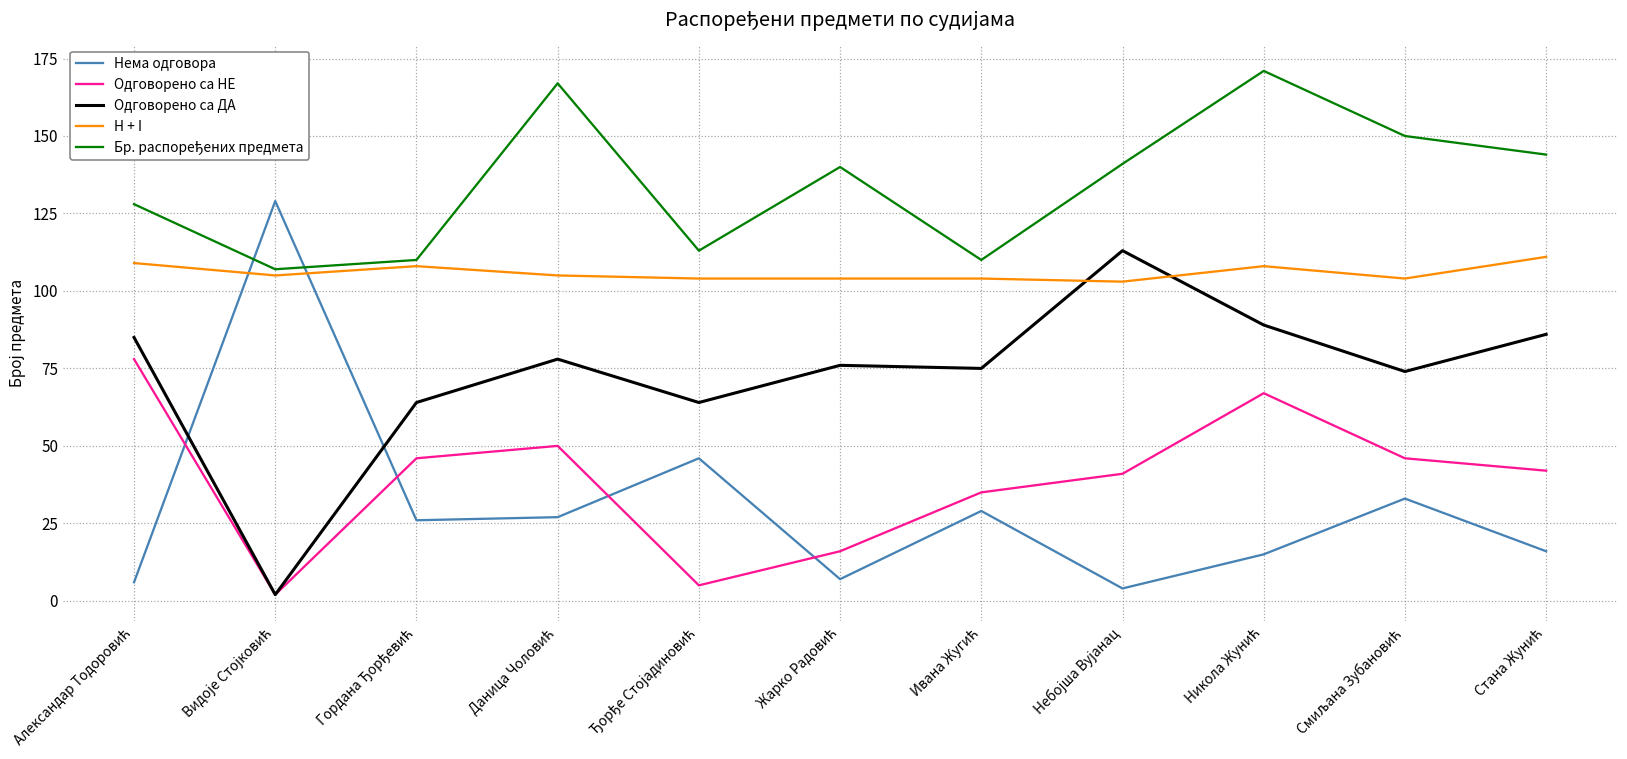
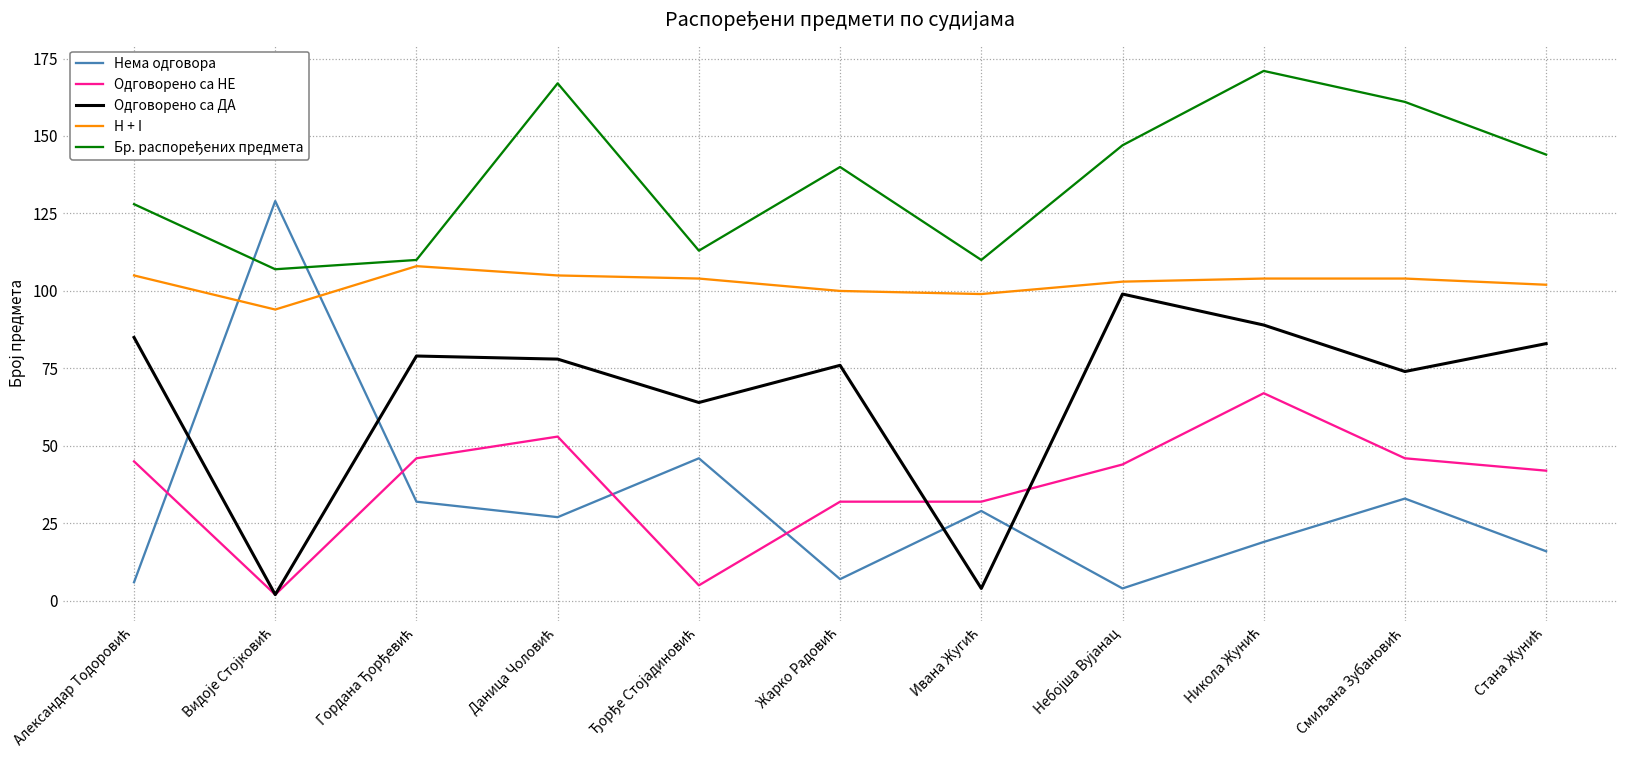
  {
    "Нема одговора": {
      "Александар Тодоровић": 6,
      "Видоје Стојковић": 129,
-     "Гордана Ђорђевић": 26,
+     "Гордана Ђорђевић": 32,
      "Даница Чоловић": 27,
      "Ђорђе Стојадиновић": 46,
      "Жарко Радовић": 7,
      "Ивана Жугић": 29,
      "Небојша Вујанац": 4,
-     "Никола Жунић": 15,
+     "Никола Жунић": 19,
      "Смиљана Зубановић": 33,
      "Стана Жунић": 16
    },
    "Одговорено са НЕ": {
-     "Александар Тодоровић": 78,
+     "Александар Тодоровић": 45,
      "Гордана Ђорђевић": 46,
-     "Даница Чоловић": 50,
+     "Даница Чоловић": 53,
      "Ђорђе Стојадиновић": 5,
-     "Жарко Радовић": 16,
-     "Ивана Жугић": 35,
-     "Небојша Вујанац": 41,
+     "Жарко Радовић": 32,
+     "Ивана Жугић": 32,
+     "Небојша Вујанац": 44,
      "Никола Жунић": 67,
      "Смиљана Зубановић": 46,
      "Стана Жунић": 42
    },
    "Одговорено са ДА": {
      "Александар Тодоровић": 85,
-     "Гордана Ђорђевић": 64,
+     "Гордана Ђорђевић": 79,
      "Даница Чоловић": 78,
      "Ђорђе Стојадиновић": 64,
      "Жарко Радовић": 76,
-     "Ивана Жугић": 75,
-     "Небојша Вујанац": 113,
+     "Ивана Жугић": 4,
+     "Небојша Вујанац": 99,
      "Никола Жунић": 89,
      "Смиљана Зубановић": 74,
-     "Стана Жунић": 86
+     "Стана Жунић": 83
    },
    "H + I": {
-     "Александар Тодоровић": 109,
-     "Видоје Стојковић": 105,
+     "Александар Тодоровић": 105,
+     "Видоје Стојковић": 94,
      "Гордана Ђорђевић": 108,
      "Даница Чоловић": 105,
      "Ђорђе Стојадиновић": 104,
-     "Жарко Радовић": 104,
-     "Ивана Жугић": 104,
+     "Жарко Радовић": 100,
+     "Ивана Жугић": 99,
      "Небојша Вујанац": 103,
-     "Никола Жунић": 108,
+     "Никола Жунић": 104,
      "Смиљана Зубановић": 104,
-     "Стана Жунић": 111
+     "Стана Жунић": 102
    },
    "Бр. распоређених предмета": {
      "Александар Тодоровић": 128,
      "Видоје Стојковић": 107,
      "Гордана Ђорђевић": 110,
      "Даница Чоловић": 167,
      "Ђорђе Стојадиновић": 113,
      "Жарко Радовић": 140,
      "Ивана Жугић": 110,
-     "Небојша Вујанац": 141,
+     "Небојша Вујанац": 147,
      "Никола Жунић": 171,
-     "Смиљана Зубановић": 150,
+     "Смиљана Зубановић": 161,
      "Стана Жунић": 144
    }
  }
